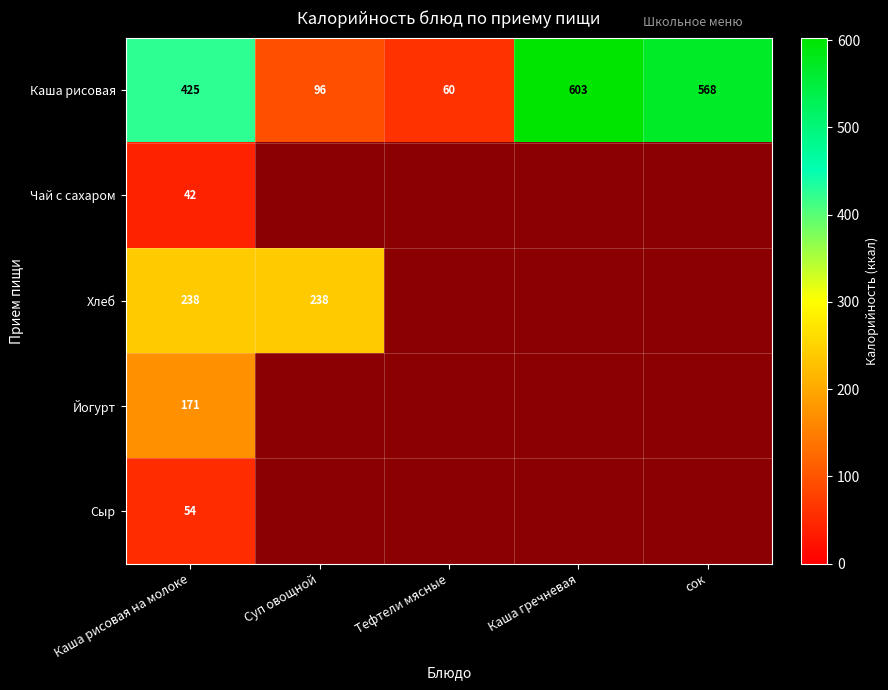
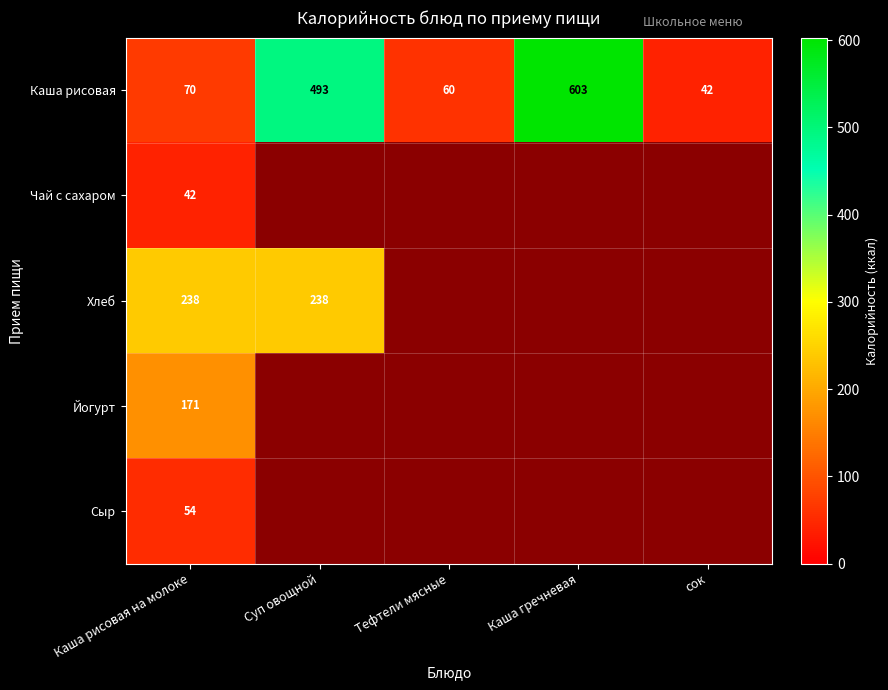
  {
    "Каша рисовая": {
-     "Каша рисовая на молоке": 425,
-     "Суп овощной": 96,
+     "Каша рисовая на молоке": 70,
+     "Суп овощной": 493,
      "Тефтели мясные": 60,
      "Каша гречневая": 603,
-     "сок": 568
+     "сок": 42
    },
    "Чай с сахаром": {
      "Каша рисовая на молоке": 42
    },
    "Хлеб": {
      "Каша рисовая на молоке": 238,
      "Суп овощной": 238
    },
    "Йогурт": {
      "Каша рисовая на молоке": 171
    },
    "Сыр": {
      "Каша рисовая на молоке": 54
    }
  }
